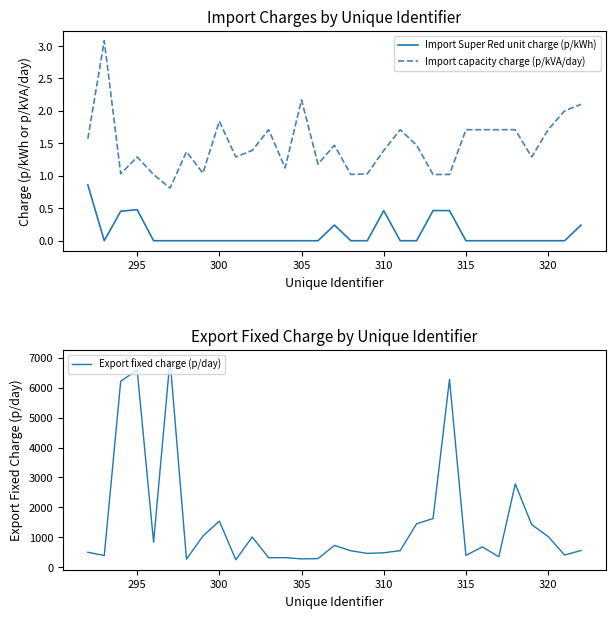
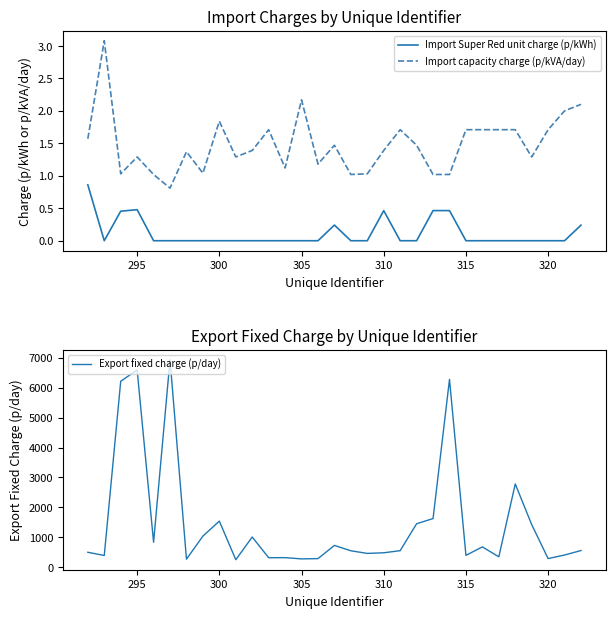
  {
    "Export Fixed Charge by Unique Identifier": {
      "300": 1500,
      "305": 300,
      "310": 500,
      "315": 400,
-     "320": 1000
+     "320": 300
    }
  }
